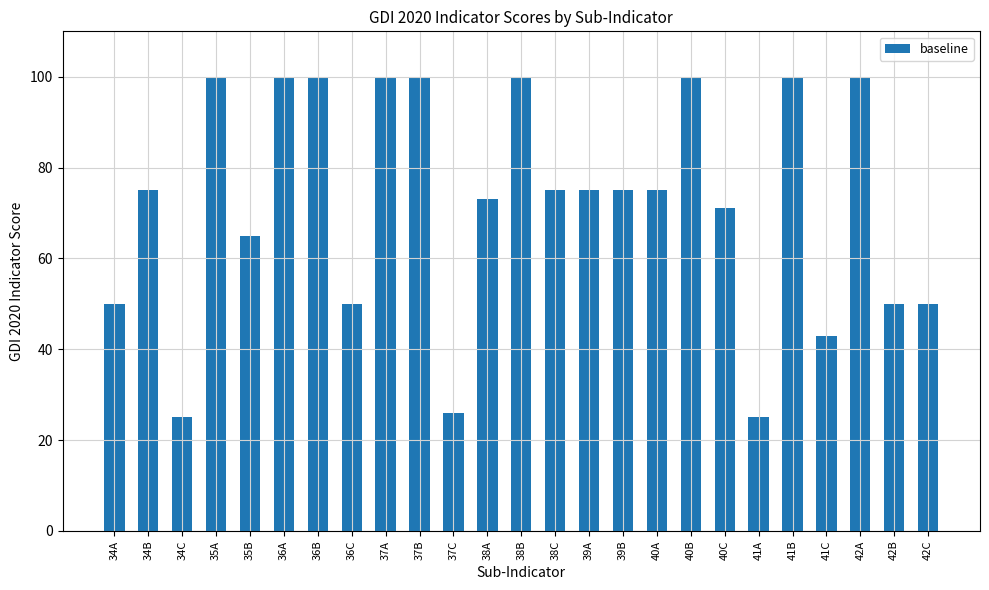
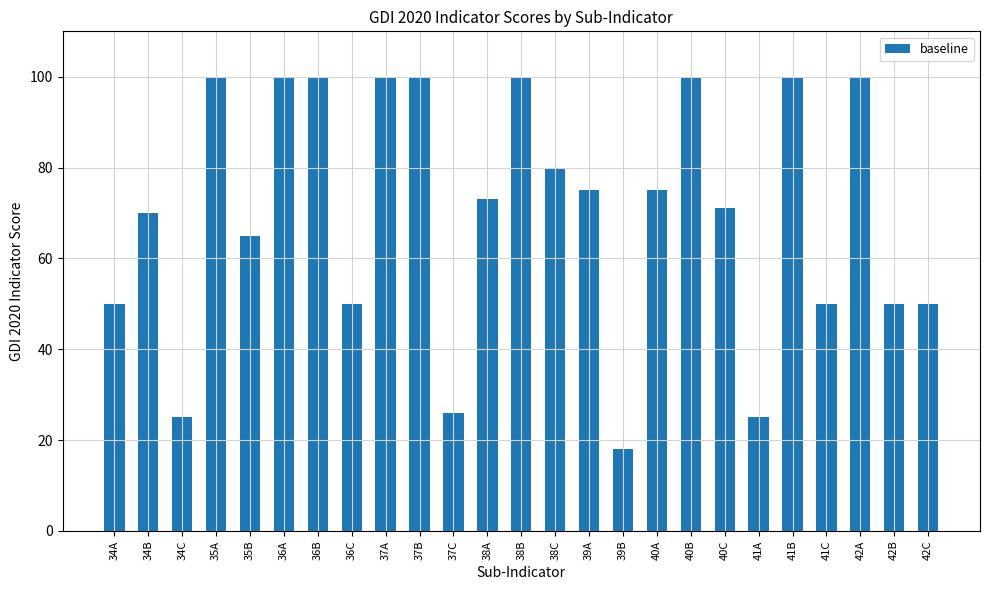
  {
    "34A": 50,
-   "34B": 75,
+   "34B": 70,
    "34C": 25,
    "35A": 100,
    "35B": 65,
    "36A": 100,
    "36B": 100,
    "36C": 50,
    "37A": 100,
    "37B": 100,
    "37C": 26,
    "38A": 73,
    "38B": 100,
-   "38C": 75,
+   "38C": 80,
    "39A": 75,
-   "39B": 75,
+   "39B": 18,
    "40A": 75,
    "40B": 100,
    "40C": 71,
    "41A": 25,
    "41B": 100,
-   "41C": 43,
+   "41C": 50,
    "42A": 100,
    "42B": 50,
    "42C": 50
  }
